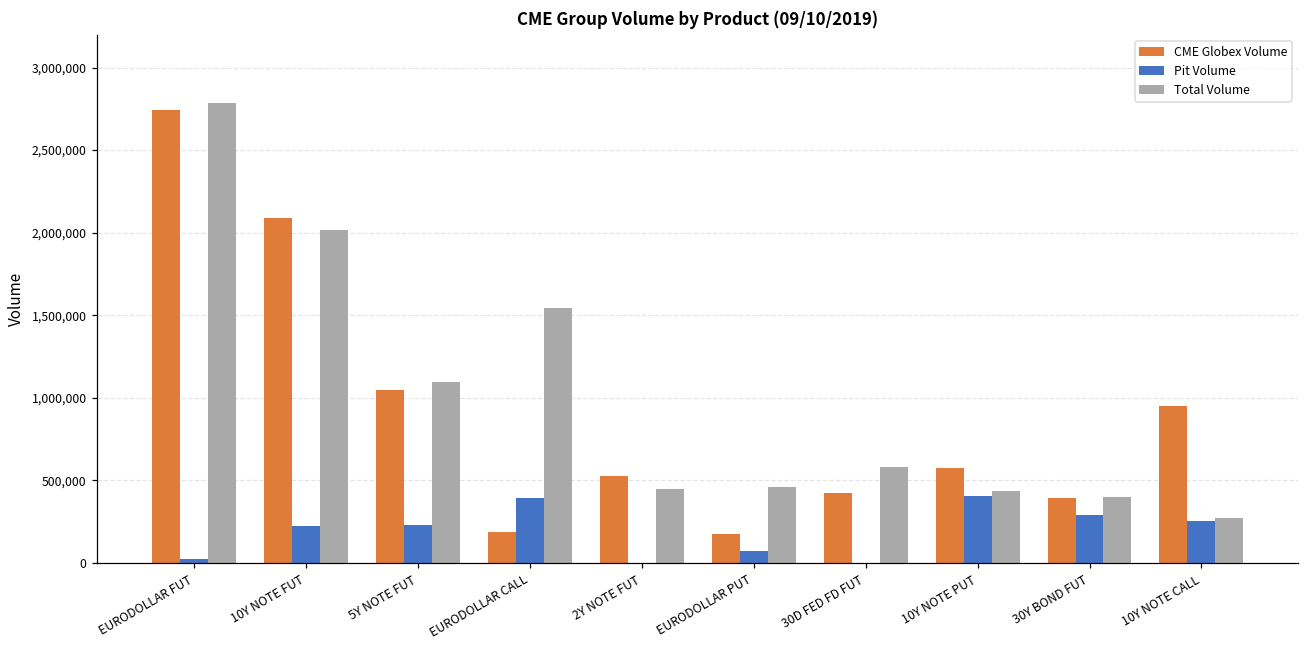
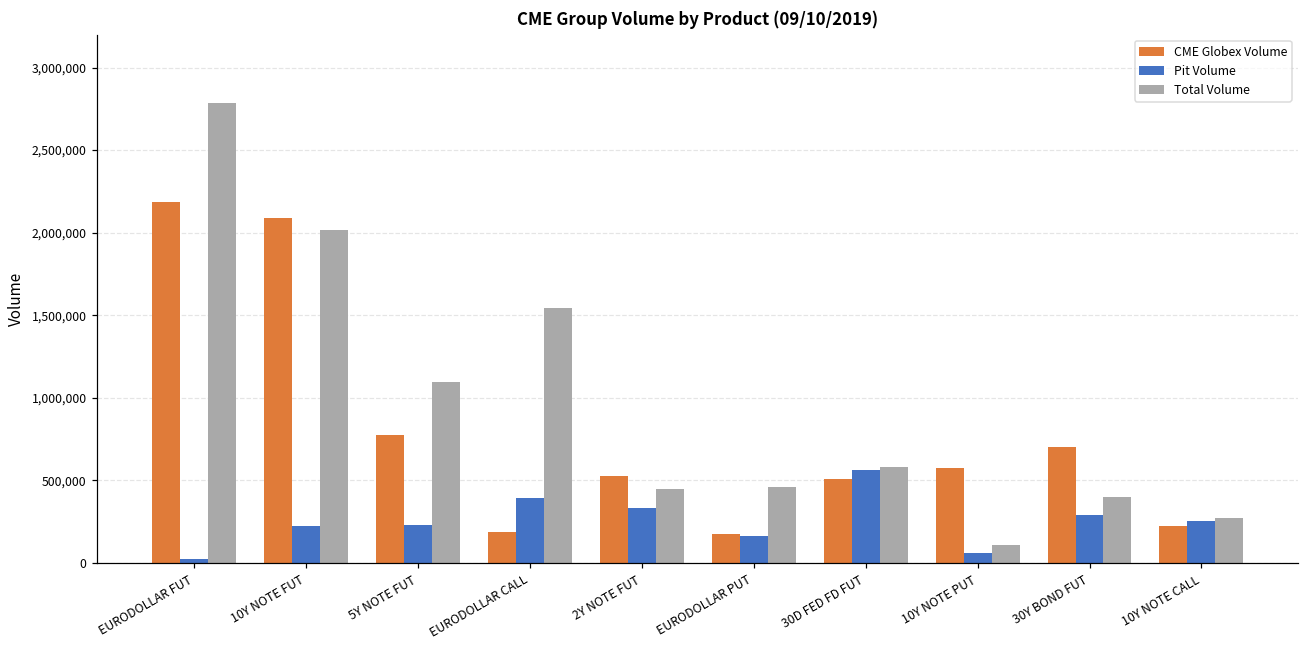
  {
    "CME Globex Volume": {
-     "EURODOLLAR FUT": "2,750,000",
+     "EURODOLLAR FUT": "2,190,000",
      "10Y NOTE FUT": "2,090,000",
-     "5Y NOTE FUT": "1,050,000",
+     "5Y NOTE FUT": "780,000",
      "EURODOLLAR CALL": "190,000",
      "2Y NOTE FUT": "520,000",
      "EURODOLLAR PUT": "180,000",
-     "30D FED FD FUT": "420,000",
+     "30D FED FD FUT": "510,000",
      "10Y NOTE PUT": "580,000",
-     "30Y BOND FUT": "390,000",
-     "10Y NOTE CALL": "950,000"
+     "30Y BOND FUT": "700,000",
+     "10Y NOTE CALL": "220,000"
    },
    "Pit Volume": {
      "EURODOLLAR FUT": "20,000",
      "10Y NOTE FUT": "220,000",
      "5Y NOTE FUT": "230,000",
      "EURODOLLAR CALL": "390,000",
-     "2Y NOTE FUT": "0",
-     "EURODOLLAR PUT": "70,000",
-     "30D FED FD FUT": "0",
-     "10Y NOTE PUT": "400,000",
+     "2Y NOTE FUT": "330,000",
+     "EURODOLLAR PUT": "160,000",
+     "30D FED FD FUT": "560,000",
+     "10Y NOTE PUT": "60,000",
      "30Y BOND FUT": "290,000",
      "10Y NOTE CALL": "260,000"
    },
    "Total Volume": {
      "EURODOLLAR FUT": "2,780,000",
      "10Y NOTE FUT": "2,020,000",
      "5Y NOTE FUT": "1,090,000",
      "EURODOLLAR CALL": "1,550,000",
      "2Y NOTE FUT": "450,000",
      "EURODOLLAR PUT": "460,000",
      "30D FED FD FUT": "580,000",
-     "10Y NOTE PUT": "430,000",
+     "10Y NOTE PUT": "110,000",
      "30Y BOND FUT": "400,000",
      "10Y NOTE CALL": "270,000"
    }
  }
